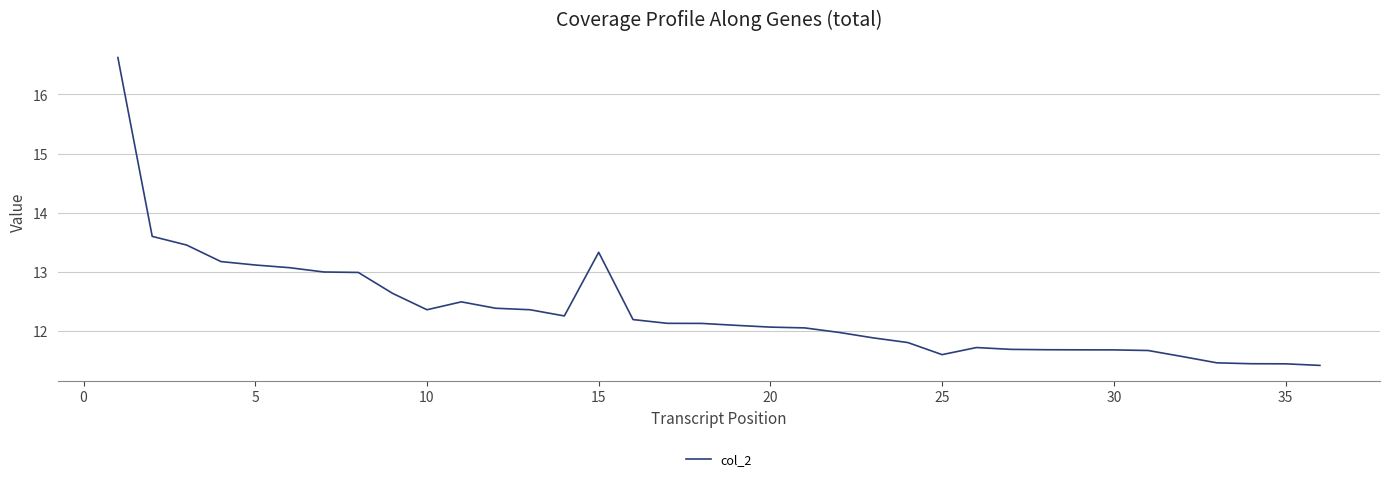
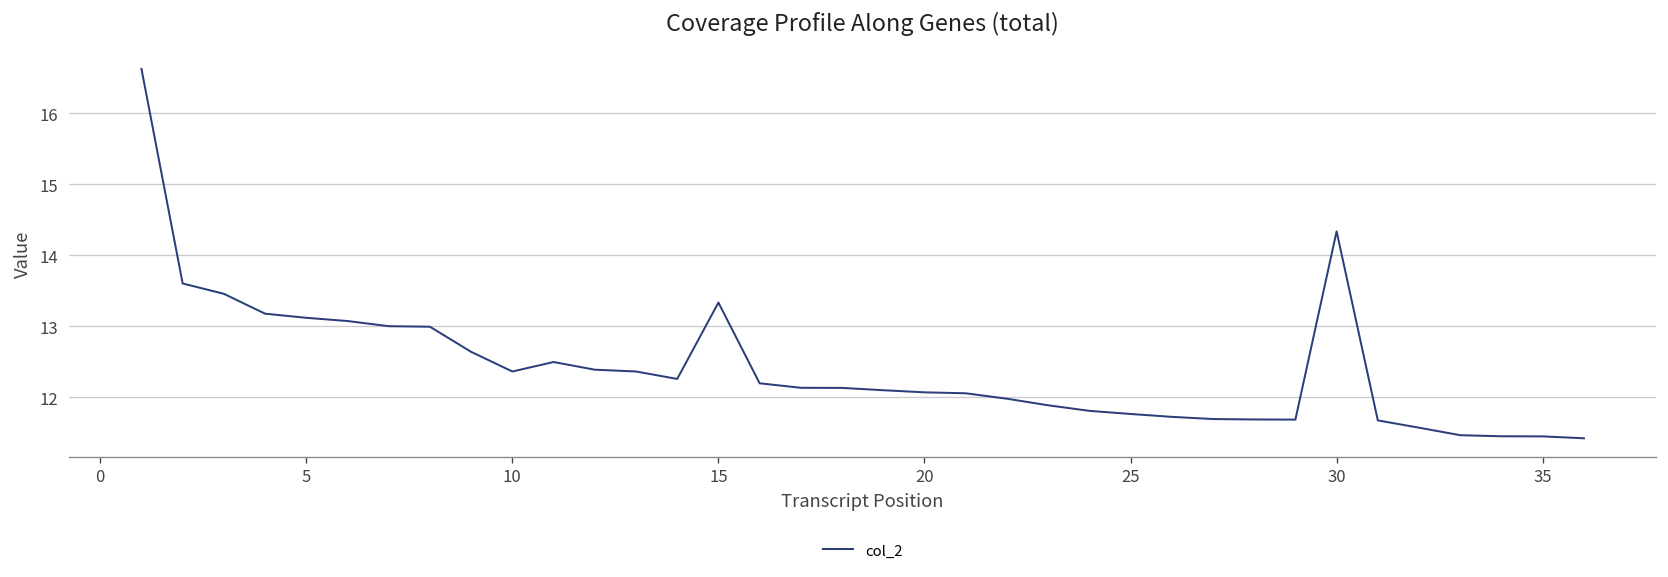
  {
    "5": 13.1,
    "10": 12.4,
    "15": 13.3,
    "20": 12.1,
-   "25": 11.6,
-   "30": 11.7,
+   "25": 11.8,
+   "30": 14.3,
    "35": 11.4
  }
